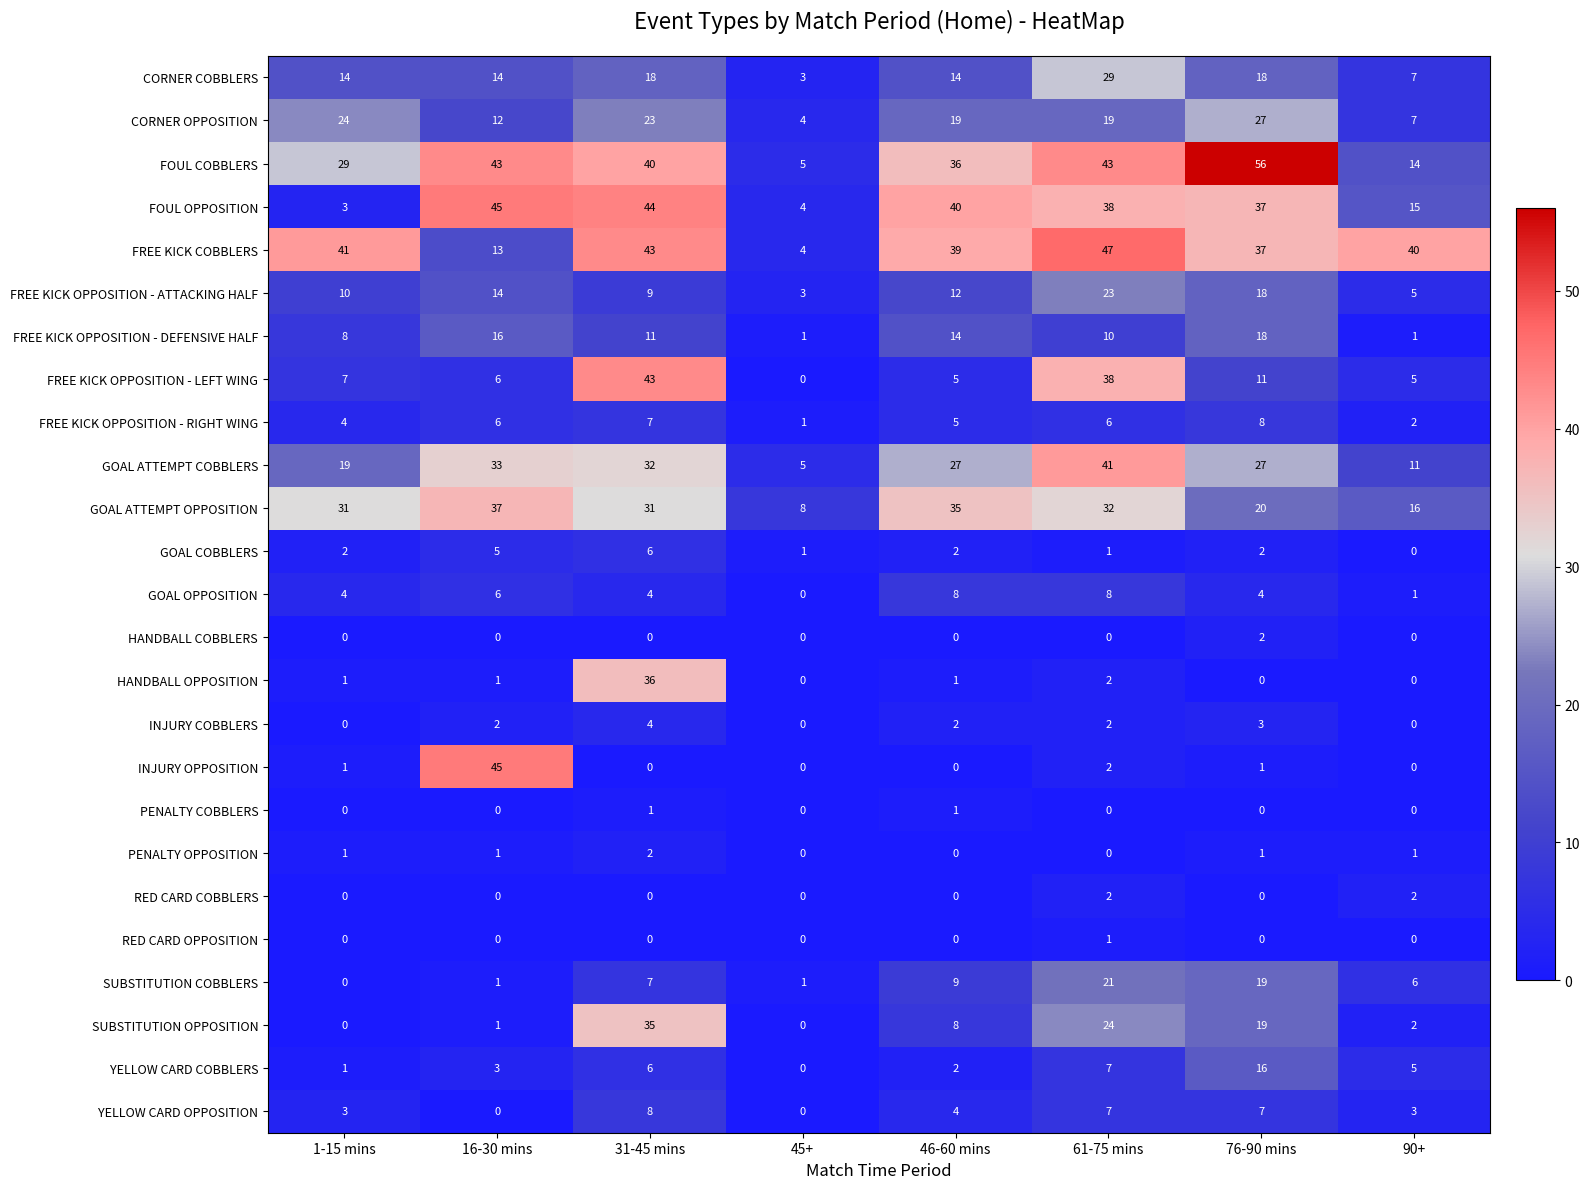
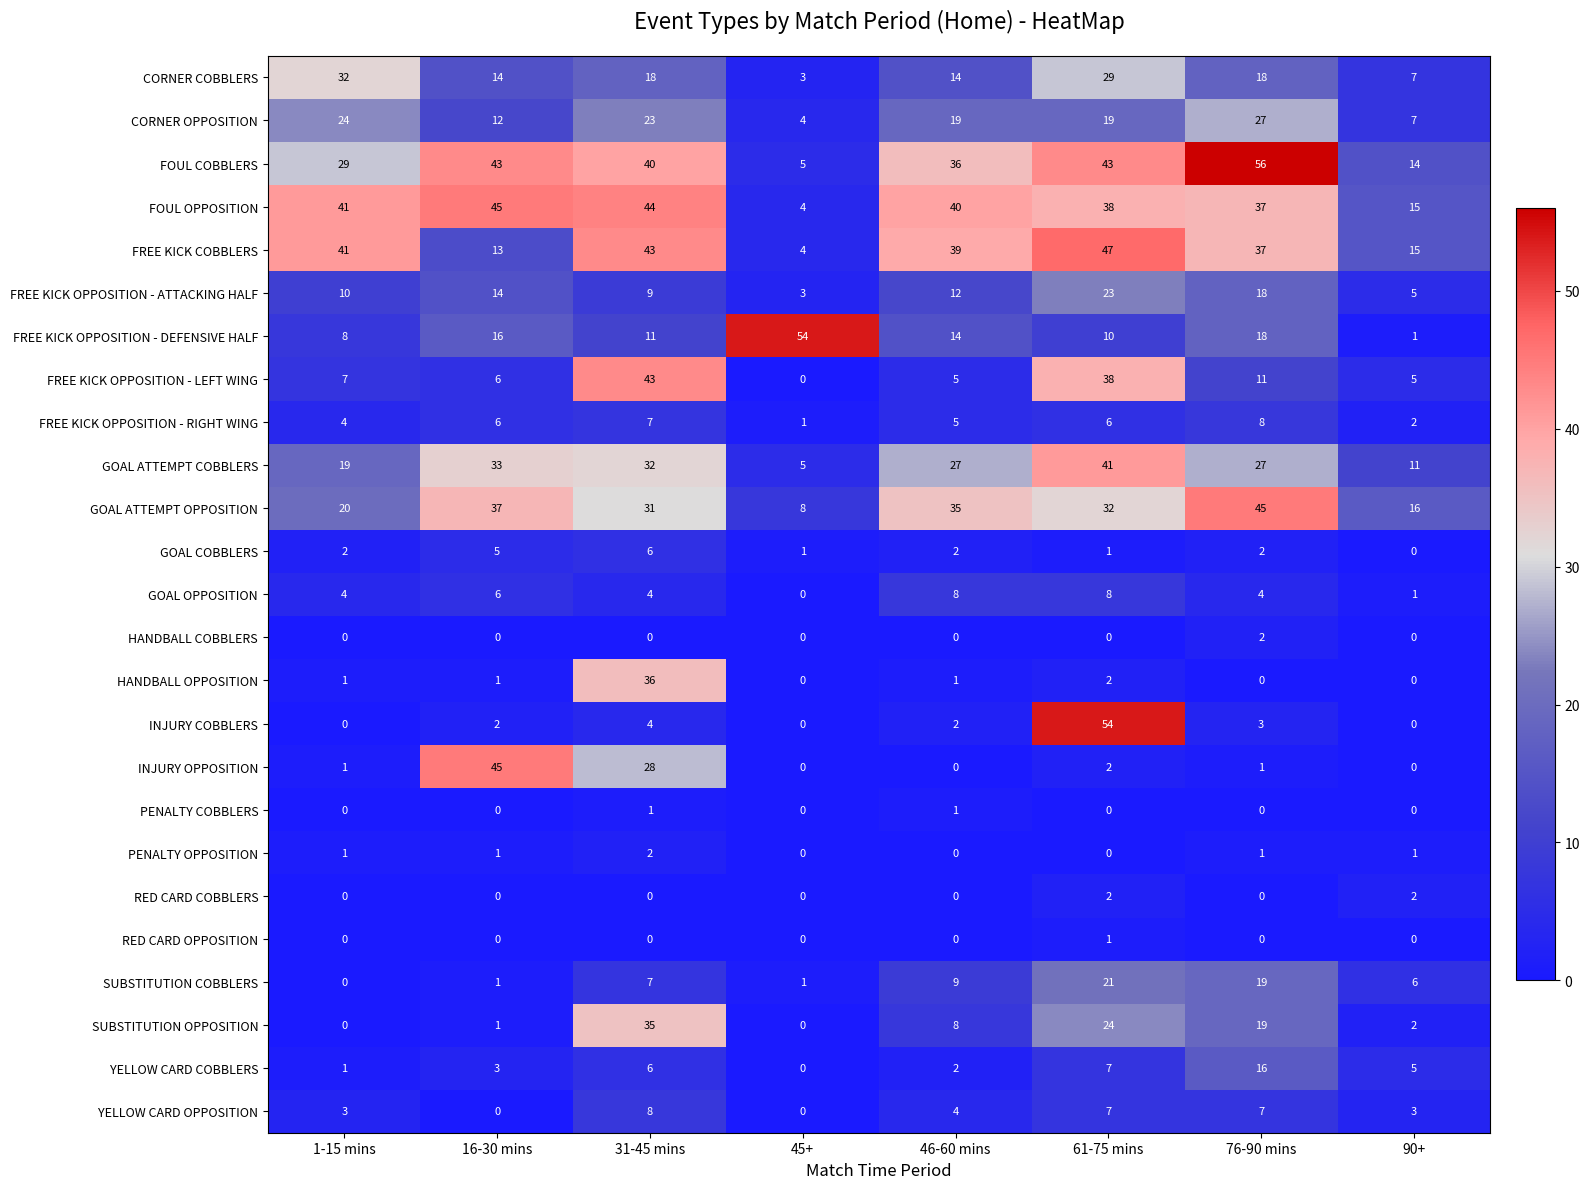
  {
    "CORNER COBBLERS": {
-     "1-15 mins": 14,
+     "1-15 mins": 32,
      "16-30 mins": 14,
      "31-45 mins": 18,
      "45+": 3,
      "46-60 mins": 14,
      "61-75 mins": 29,
      "76-90 mins": 18,
      "90+": 7
    },
    "CORNER OPPOSITION": {
      "1-15 mins": 24,
      "16-30 mins": 12,
      "31-45 mins": 23,
      "45+": 4,
      "46-60 mins": 19,
      "61-75 mins": 19,
      "76-90 mins": 27,
      "90+": 7
    },
    "FOUL COBBLERS": {
      "1-15 mins": 29,
      "16-30 mins": 43,
      "31-45 mins": 40,
      "45+": 5,
      "46-60 mins": 36,
      "61-75 mins": 43,
      "76-90 mins": 56,
      "90+": 14
    },
    "FOUL OPPOSITION": {
-     "1-15 mins": 3,
+     "1-15 mins": 41,
      "16-30 mins": 45,
      "31-45 mins": 44,
      "45+": 4,
      "46-60 mins": 40,
      "61-75 mins": 38,
      "76-90 mins": 37,
      "90+": 15
    },
    "FREE KICK COBBLERS": {
      "1-15 mins": 41,
      "16-30 mins": 13,
      "31-45 mins": 43,
      "45+": 4,
      "46-60 mins": 39,
      "61-75 mins": 47,
      "76-90 mins": 37,
-     "90+": 40
+     "90+": 15
    },
    "FREE KICK OPPOSITION - ATTACKING HALF": {
      "1-15 mins": 10,
      "16-30 mins": 14,
      "31-45 mins": 9,
      "45+": 3,
      "46-60 mins": 12,
      "61-75 mins": 23,
      "76-90 mins": 18,
      "90+": 5
    },
    "FREE KICK OPPOSITION - DEFENSIVE HALF": {
      "1-15 mins": 8,
      "16-30 mins": 16,
      "31-45 mins": 11,
-     "45+": 1,
+     "45+": 54,
      "46-60 mins": 14,
      "61-75 mins": 10,
      "76-90 mins": 18,
      "90+": 1
    },
    "FREE KICK OPPOSITION - LEFT WING": {
      "1-15 mins": 7,
      "16-30 mins": 6,
      "31-45 mins": 43,
      "45+": 0,
      "46-60 mins": 5,
      "61-75 mins": 38,
      "76-90 mins": 11,
      "90+": 5
    },
    "FREE KICK OPPOSITION - RIGHT WING": {
      "1-15 mins": 4,
      "16-30 mins": 6,
      "31-45 mins": 7,
      "45+": 1,
      "46-60 mins": 5,
      "61-75 mins": 6,
      "76-90 mins": 8,
      "90+": 2
    },
    "GOAL ATTEMPT COBBLERS": {
      "1-15 mins": 19,
      "16-30 mins": 33,
      "31-45 mins": 32,
      "45+": 5,
      "46-60 mins": 27,
      "61-75 mins": 41,
      "76-90 mins": 27,
      "90+": 11
    },
    "GOAL ATTEMPT OPPOSITION": {
-     "1-15 mins": 31,
+     "1-15 mins": 20,
      "16-30 mins": 37,
      "31-45 mins": 31,
      "45+": 8,
      "46-60 mins": 35,
      "61-75 mins": 32,
-     "76-90 mins": 20,
+     "76-90 mins": 45,
      "90+": 16
    },
    "GOAL COBBLERS": {
      "1-15 mins": 2,
      "16-30 mins": 5,
      "31-45 mins": 6,
      "45+": 1,
      "46-60 mins": 2,
      "61-75 mins": 1,
      "76-90 mins": 2,
      "90+": 0
    },
    "GOAL OPPOSITION": {
      "1-15 mins": 4,
      "16-30 mins": 6,
      "31-45 mins": 4,
      "45+": 0,
      "46-60 mins": 8,
      "61-75 mins": 8,
      "76-90 mins": 4,
      "90+": 1
    },
    "HANDBALL COBBLERS": {
      "1-15 mins": 0,
      "16-30 mins": 0,
      "31-45 mins": 0,
      "45+": 0,
      "46-60 mins": 0,
      "61-75 mins": 0,
      "76-90 mins": 2,
      "90+": 0
    },
    "HANDBALL OPPOSITION": {
      "1-15 mins": 1,
      "16-30 mins": 1,
      "31-45 mins": 36,
      "45+": 0,
      "46-60 mins": 1,
      "61-75 mins": 2,
      "76-90 mins": 0,
      "90+": 0
    },
    "INJURY COBBLERS": {
      "1-15 mins": 0,
      "16-30 mins": 2,
      "31-45 mins": 4,
      "45+": 0,
      "46-60 mins": 2,
-     "61-75 mins": 2,
+     "61-75 mins": 54,
      "76-90 mins": 3,
      "90+": 0
    },
    "INJURY OPPOSITION": {
      "1-15 mins": 1,
      "16-30 mins": 45,
-     "31-45 mins": 0,
+     "31-45 mins": 28,
      "45+": 0,
      "46-60 mins": 0,
      "61-75 mins": 2,
      "76-90 mins": 1,
      "90+": 0
    },
    "PENALTY COBBLERS": {
      "1-15 mins": 0,
      "16-30 mins": 0,
      "31-45 mins": 1,
      "45+": 0,
      "46-60 mins": 1,
      "61-75 mins": 0,
      "76-90 mins": 0,
      "90+": 0
    },
    "PENALTY OPPOSITION": {
      "1-15 mins": 1,
      "16-30 mins": 1,
      "31-45 mins": 2,
      "45+": 0,
      "46-60 mins": 0,
      "61-75 mins": 0,
      "76-90 mins": 1,
      "90+": 1
    },
    "RED CARD COBBLERS": {
      "1-15 mins": 0,
      "16-30 mins": 0,
      "31-45 mins": 0,
      "45+": 0,
      "46-60 mins": 0,
      "61-75 mins": 2,
      "76-90 mins": 0,
      "90+": 2
    },
    "RED CARD OPPOSITION": {
      "1-15 mins": 0,
      "16-30 mins": 0,
      "31-45 mins": 0,
      "45+": 0,
      "46-60 mins": 0,
      "61-75 mins": 1,
      "76-90 mins": 0,
      "90+": 0
    },
    "SUBSTITUTION COBBLERS": {
      "1-15 mins": 0,
      "16-30 mins": 1,
      "31-45 mins": 7,
      "45+": 1,
      "46-60 mins": 9,
      "61-75 mins": 21,
      "76-90 mins": 19,
      "90+": 6
    },
    "SUBSTITUTION OPPOSITION": {
      "1-15 mins": 0,
      "16-30 mins": 1,
      "31-45 mins": 35,
      "45+": 0,
      "46-60 mins": 8,
      "61-75 mins": 24,
      "76-90 mins": 19,
      "90+": 2
    },
    "YELLOW CARD COBBLERS": {
      "1-15 mins": 1,
      "16-30 mins": 3,
      "31-45 mins": 6,
      "45+": 0,
      "46-60 mins": 2,
      "61-75 mins": 7,
      "76-90 mins": 16,
      "90+": 5
    },
    "YELLOW CARD OPPOSITION": {
      "1-15 mins": 3,
      "16-30 mins": 0,
      "31-45 mins": 8,
      "45+": 0,
      "46-60 mins": 4,
      "61-75 mins": 7,
      "76-90 mins": 7,
      "90+": 3
    }
  }
